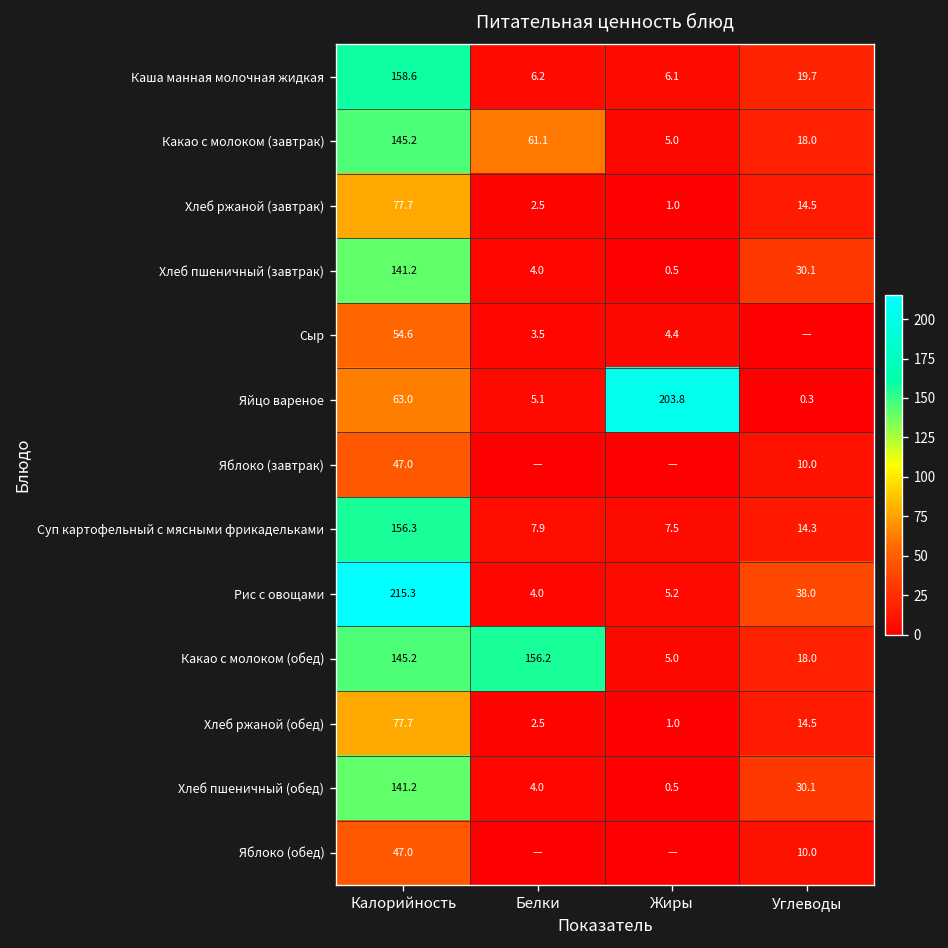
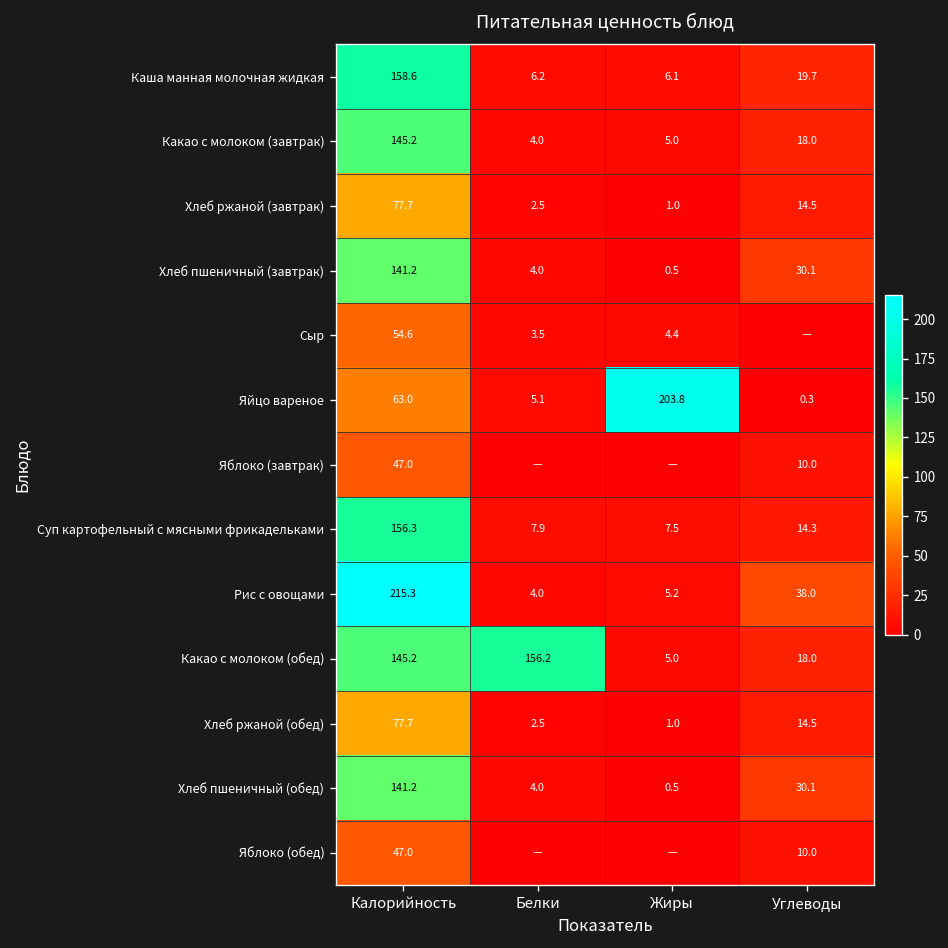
  {
    "Каша манная молочная жидкая": {
      "Калорийность": 158.6,
      "Белки": 6.2,
      "Жиры": 6.1,
      "Углеводы": 19.7
    },
    "Какао с молоком (завтрак)": {
      "Калорийность": 145.2,
-     "Белки": 61.1,
+     "Белки": 4.0,
      "Жиры": 5.0,
      "Углеводы": 18.0
    },
    "Хлеб ржаной (завтрак)": {
      "Калорийность": 77.7,
      "Белки": 2.5,
      "Жиры": 1.0,
      "Углеводы": 14.5
    },
    "Хлеб пшеничный (завтрак)": {
      "Калорийность": 141.2,
      "Белки": 4.0,
      "Жиры": 0.5,
      "Углеводы": 30.1
    },
    "Сыр": {
      "Калорийность": 54.6,
      "Белки": 3.5,
      "Жиры": 4.4
    },
    "Яйцо вареное": {
      "Калорийность": 63.0,
      "Белки": 5.1,
      "Жиры": 203.8,
      "Углеводы": 0.3
    },
    "Яблоко (завтрак)": {
      "Калорийность": 47.0,
      "Углеводы": 10.0
    },
    "Суп картофельный с мясными фрикадельками": {
      "Калорийность": 156.3,
      "Белки": 7.9,
      "Жиры": 7.5,
      "Углеводы": 14.3
    },
    "Рис с овощами": {
      "Калорийность": 215.3,
      "Белки": 4.0,
      "Жиры": 5.2,
      "Углеводы": 38.0
    },
    "Какао с молоком (обед)": {
      "Калорийность": 145.2,
      "Белки": 156.2,
      "Жиры": 5.0,
      "Углеводы": 18.0
    },
    "Хлеб ржаной (обед)": {
      "Калорийность": 77.7,
      "Белки": 2.5,
      "Жиры": 1.0,
      "Углеводы": 14.5
    },
    "Хлеб пшеничный (обед)": {
      "Калорийность": 141.2,
      "Белки": 4.0,
      "Жиры": 0.5,
      "Углеводы": 30.1
    },
    "Яблоко (обед)": {
      "Калорийность": 47.0,
      "Углеводы": 10.0
    }
  }
